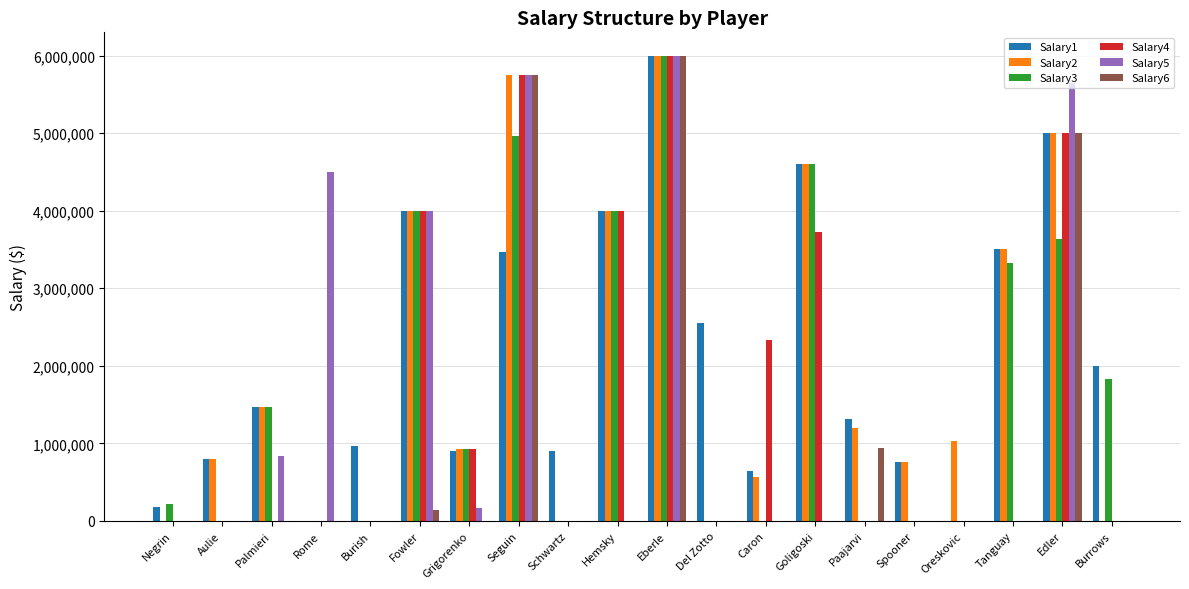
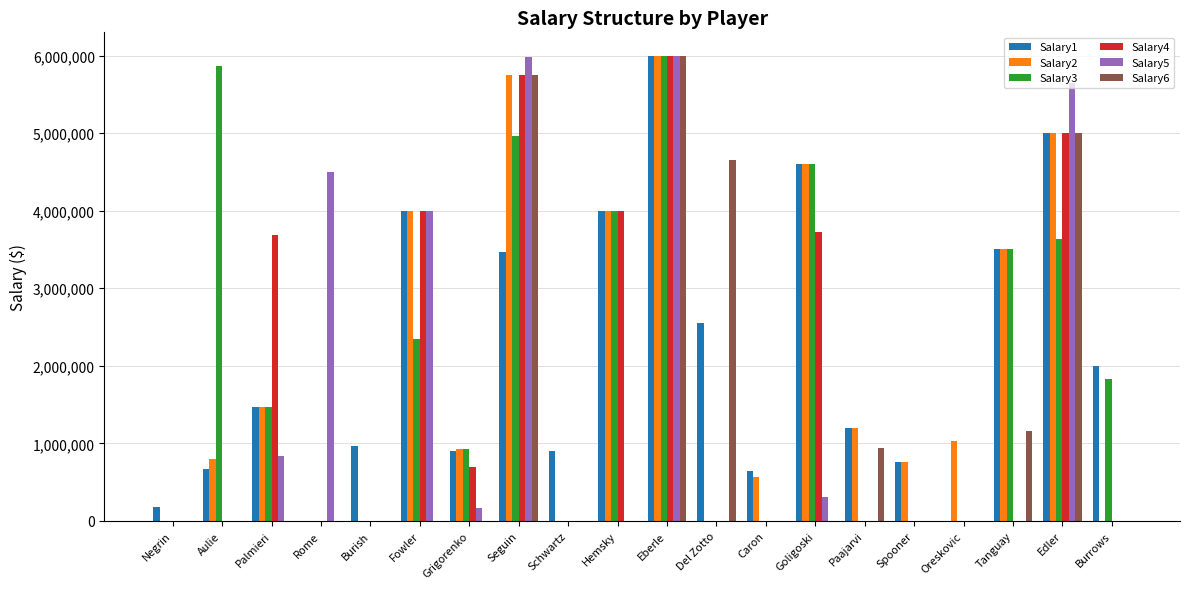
  {
    "Salary1": {
      "Negrin": "200,000",
-     "Aulie": "800,000",
+     "Aulie": "700,000",
      "Palmieri": "1,500,000",
      "Rome": "0",
      "Burish": "1,000,000",
      "Fowler": "4,000,000",
      "Grigorenko": "900,000",
      "Seguin": "3,500,000",
      "Schwartz": "900,000",
      "Hemsky": "4,000,000",
      "Eberle": "6,000,000",
      "Del Zotto": "2,600,000",
      "Caron": "600,000",
      "Goligoski": "4,600,000",
-     "Paajarvi": "1,300,000",
+     "Paajarvi": "1,200,000",
      "Spooner": "800,000",
      "Oreskovic": "0",
      "Tanguay": "3,500,000",
      "Edler": "5,000,000",
      "Burrows": "2,000,000"
    },
    "Salary2": {
      "Negrin": "0",
      "Aulie": "800,000",
      "Palmieri": "1,500,000",
      "Rome": "0",
      "Burish": "0",
      "Fowler": "4,000,000",
      "Grigorenko": "900,000",
      "Seguin": "5,800,000",
      "Schwartz": "0",
      "Hemsky": "4,000,000",
      "Eberle": "6,000,000",
      "Del Zotto": "0",
      "Caron": "600,000",
      "Goligoski": "4,600,000",
      "Paajarvi": "1,200,000",
      "Spooner": "800,000",
      "Oreskovic": "1,000,000",
      "Tanguay": "3,500,000",
      "Edler": "5,000,000",
      "Burrows": "0"
    },
    "Salary3": {
-     "Negrin": "200,000",
-     "Aulie": "0",
+     "Negrin": "0",
+     "Aulie": "5,900,000",
      "Palmieri": "1,500,000",
      "Rome": "0",
      "Burish": "0",
-     "Fowler": "4,000,000",
+     "Fowler": "2,300,000",
      "Grigorenko": "900,000",
      "Seguin": "5,000,000",
      "Schwartz": "0",
      "Hemsky": "4,000,000",
      "Eberle": "6,000,000",
      "Del Zotto": "0",
      "Caron": "0",
      "Goligoski": "4,600,000",
      "Paajarvi": "0",
      "Spooner": "0",
      "Oreskovic": "0",
-     "Tanguay": "3,300,000",
+     "Tanguay": "3,500,000",
      "Edler": "3,600,000",
      "Burrows": "1,800,000"
    },
    "Salary4": {
      "Negrin": "0",
      "Aulie": "0",
-     "Palmieri": "0",
+     "Palmieri": "3,700,000",
      "Rome": "0",
      "Burish": "0",
      "Fowler": "4,000,000",
-     "Grigorenko": "900,000",
+     "Grigorenko": "700,000",
      "Seguin": "5,800,000",
      "Schwartz": "0",
      "Hemsky": "4,000,000",
      "Eberle": "6,000,000",
      "Del Zotto": "0",
-     "Caron": "2,300,000",
+     "Caron": "0",
      "Goligoski": "3,700,000",
      "Paajarvi": "0",
      "Spooner": "0",
      "Oreskovic": "0",
      "Tanguay": "0",
      "Edler": "5,000,000",
      "Burrows": "0"
    },
    "Salary5": {
      "Negrin": "0",
      "Aulie": "0",
      "Palmieri": "800,000",
      "Rome": "4,500,000",
      "Burish": "0",
      "Fowler": "4,000,000",
      "Grigorenko": "200,000",
-     "Seguin": "5,800,000",
+     "Seguin": "6,000,000",
      "Schwartz": "0",
      "Hemsky": "0",
      "Eberle": "6,000,000",
      "Del Zotto": "0",
      "Caron": "0",
-     "Goligoski": "0",
+     "Goligoski": "300,000",
      "Paajarvi": "0",
      "Spooner": "0",
      "Oreskovic": "0",
      "Tanguay": "0",
      "Burrows": "0"
    },
    "Salary6": {
      "Negrin": "0",
      "Aulie": "0",
      "Palmieri": "0",
      "Rome": "0",
      "Burish": "0",
-     "Fowler": "100,000",
+     "Fowler": "0",
      "Grigorenko": "0",
      "Seguin": "5,800,000",
      "Schwartz": "0",
      "Hemsky": "0",
      "Eberle": "6,000,000",
-     "Del Zotto": "0",
+     "Del Zotto": "4,700,000",
      "Caron": "0",
      "Goligoski": "0",
      "Paajarvi": "900,000",
      "Spooner": "0",
      "Oreskovic": "0",
-     "Tanguay": "0",
+     "Tanguay": "1,200,000",
      "Edler": "5,000,000",
      "Burrows": "0"
    }
  }
